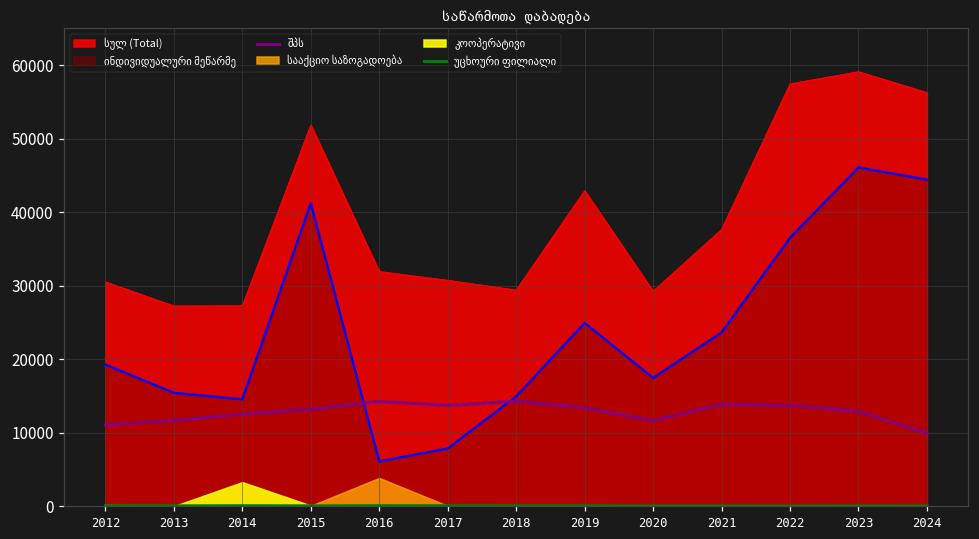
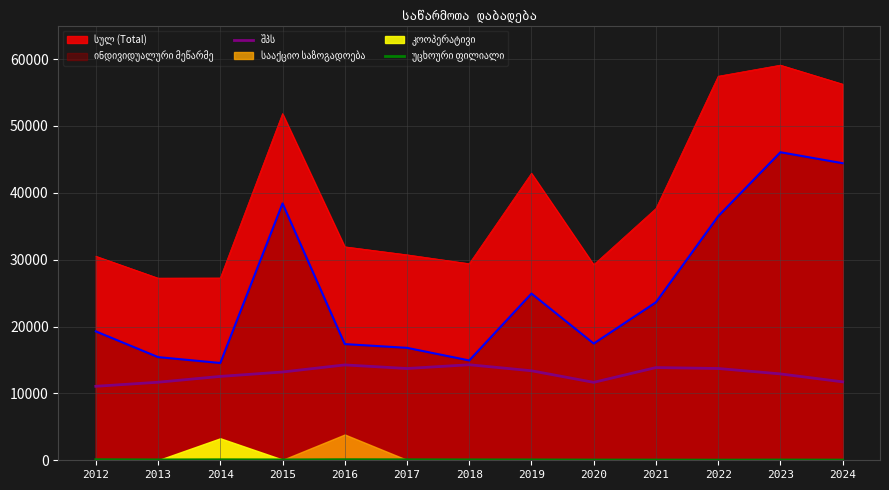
  {
    "სულ (Total)": {
      "2012": 31000,
      "2013": 27000,
      "2014": 27000,
      "2015": 52000,
      "2016": 32000,
      "2017": 31000,
      "2018": 29000,
      "2019": 43000,
      "2020": 29000,
      "2021": 38000,
      "2022": 57000,
      "2023": 59000,
      "2024": 56000
    },
    "ინდივიდუალური მეწარმე": {
      "2012": 19000,
      "2013": 15000,
      "2014": 15000,
-     "2015": 41000,
-     "2016": 6000,
-     "2017": 8000,
+     "2015": 38000,
+     "2016": 17000,
+     "2017": 17000,
      "2018": 15000,
      "2019": 25000,
      "2020": 17000,
      "2021": 24000,
      "2022": 37000,
      "2023": 46000,
      "2024": 44000
    },
    "შპს": {
      "2012": 11000,
      "2013": 12000,
      "2014": 13000,
      "2015": 13000,
      "2016": 14000,
      "2017": 14000,
      "2018": 14000,
      "2019": 13000,
      "2020": 12000,
      "2021": 14000,
      "2022": 14000,
      "2023": 13000,
-     "2024": 10000
+     "2024": 12000
    },
    "სააქციო საზოგადოება": {
      "2016": 4000
    },
    "კოოპერატივი": {
      "2014": 3000
    }
  }
